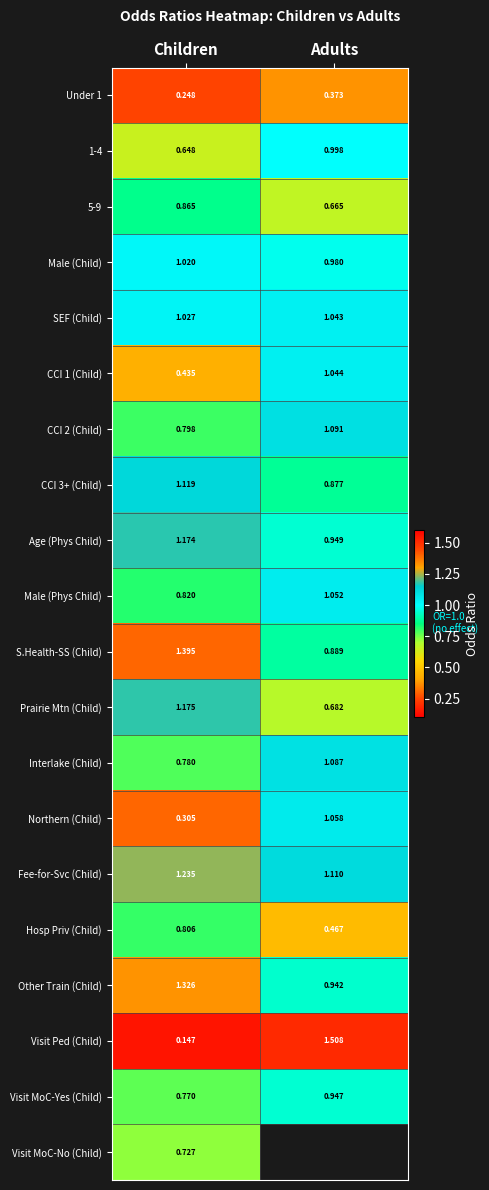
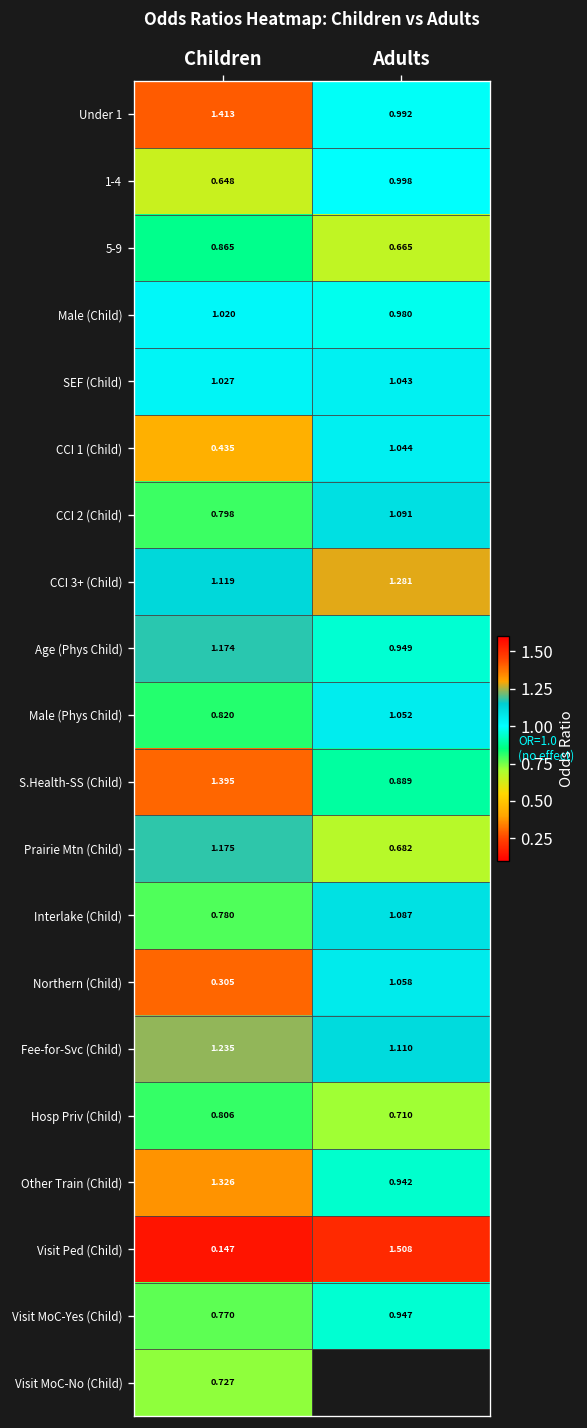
  {
    "Under 1": {
-     "Children": 0.248,
-     "Adults": 0.373
+     "Children": 1.413,
+     "Adults": 0.992
    },
    "1-4": {
      "Children": 0.648,
      "Adults": 0.998
    },
    "5-9": {
      "Children": 0.865,
      "Adults": 0.665
    },
    "Male (Child)": {
      "Children": 1.020,
      "Adults": 0.980
    },
    "SEF (Child)": {
      "Children": 1.027,
      "Adults": 1.043
    },
    "CCI 1 (Child)": {
      "Children": 0.435,
      "Adults": 1.044
    },
    "CCI 2 (Child)": {
      "Children": 0.798,
      "Adults": 1.091
    },
    "CCI 3+ (Child)": {
      "Children": 1.119,
-     "Adults": 0.877
+     "Adults": 1.281
    },
    "Age (Phys Child)": {
      "Children": 1.174,
      "Adults": 0.949
    },
    "Male (Phys Child)": {
      "Children": 0.820,
      "Adults": 1.052
    },
    "S.Health-SS (Child)": {
      "Children": 1.395,
      "Adults": 0.889
    },
    "Prairie Mtn (Child)": {
      "Children": 1.175,
      "Adults": 0.682
    },
    "Interlake (Child)": {
      "Children": 0.780,
      "Adults": 1.087
    },
    "Northern (Child)": {
      "Children": 0.305,
      "Adults": 1.058
    },
    "Fee-for-Svc (Child)": {
      "Children": 1.235,
      "Adults": 1.110
    },
    "Hosp Priv (Child)": {
      "Children": 0.806,
-     "Adults": 0.467
+     "Adults": 0.710
    },
    "Other Train (Child)": {
      "Children": 1.326,
      "Adults": 0.942
    },
    "Visit Ped (Child)": {
      "Children": 0.147,
      "Adults": 1.508
    },
    "Visit MoC-Yes (Child)": {
      "Children": 0.770,
      "Adults": 0.947
    },
    "Visit MoC-No (Child)": {
      "Children": 0.727
    }
  }
